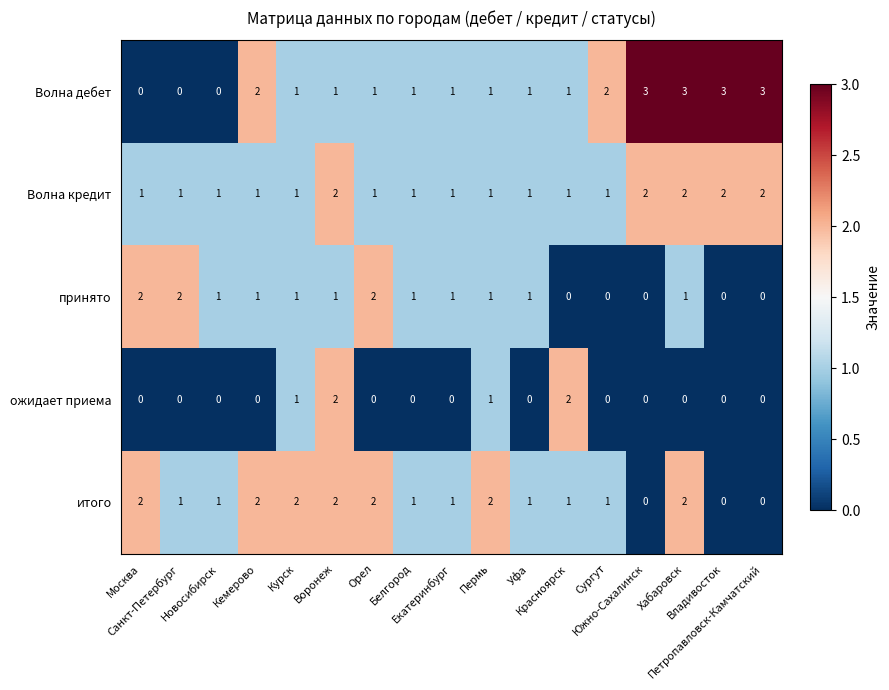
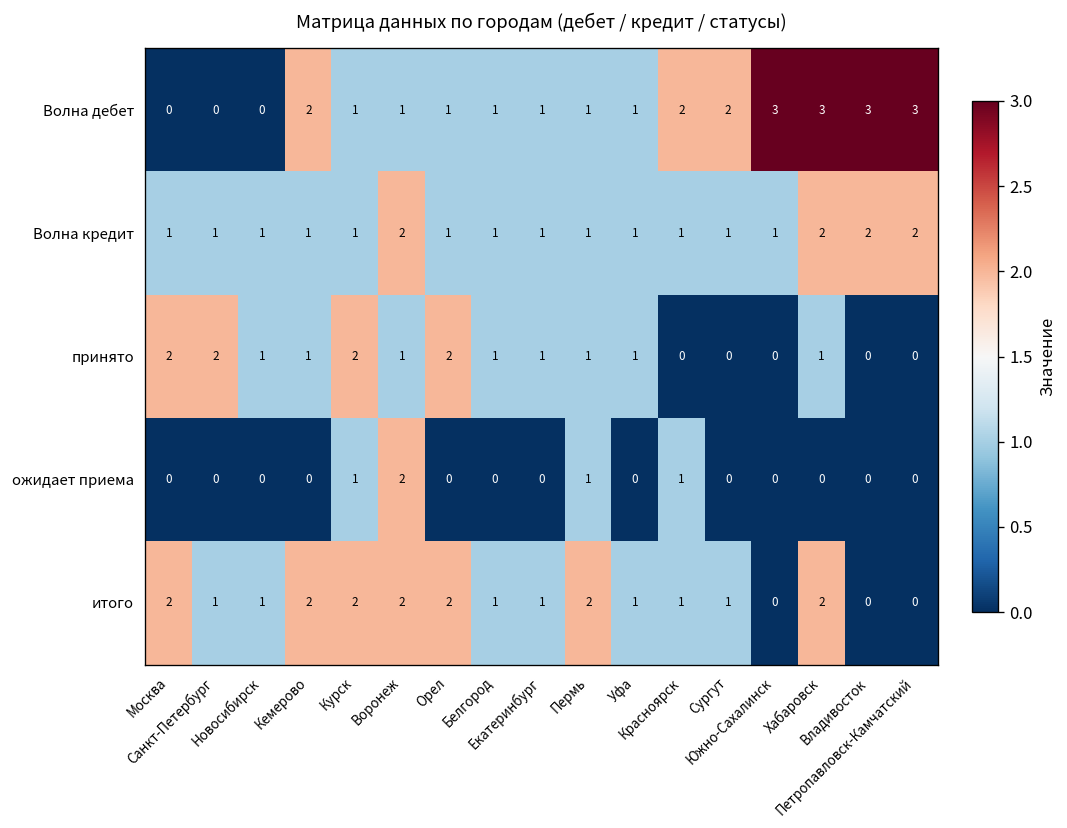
  {
    "Волна дебет": {
      "Москва": 0,
      "Санкт-Петербург": 0,
      "Новосибирск": 0,
      "Кемерово": 2,
      "Курск": 1,
      "Воронеж": 1,
      "Орел": 1,
      "Белгород": 1,
      "Екатеринбург": 1,
      "Пермь": 1,
      "Уфа": 1,
-     "Красноярск": 1,
+     "Красноярск": 2,
      "Сургут": 2,
      "Южно-Сахалинск": 3,
      "Хабаровск": 3,
      "Владивосток": 3,
      "Петропавловск-Камчатский": 3
    },
    "Волна кредит": {
      "Москва": 1,
      "Санкт-Петербург": 1,
      "Новосибирск": 1,
      "Кемерово": 1,
      "Курск": 1,
      "Воронеж": 2,
      "Орел": 1,
      "Белгород": 1,
      "Екатеринбург": 1,
      "Пермь": 1,
      "Уфа": 1,
      "Красноярск": 1,
      "Сургут": 1,
-     "Южно-Сахалинск": 2,
+     "Южно-Сахалинск": 1,
      "Хабаровск": 2,
      "Владивосток": 2,
      "Петропавловск-Камчатский": 2
    },
    "принято": {
      "Москва": 2,
      "Санкт-Петербург": 2,
      "Новосибирск": 1,
      "Кемерово": 1,
-     "Курск": 1,
+     "Курск": 2,
      "Воронеж": 1,
      "Орел": 2,
      "Белгород": 1,
      "Екатеринбург": 1,
      "Пермь": 1,
      "Уфа": 1,
      "Красноярск": 0,
      "Сургут": 0,
      "Южно-Сахалинск": 0,
      "Хабаровск": 1,
      "Владивосток": 0,
      "Петропавловск-Камчатский": 0
    },
    "ожидает приема": {
      "Москва": 0,
      "Санкт-Петербург": 0,
      "Новосибирск": 0,
      "Кемерово": 0,
      "Курск": 1,
      "Воронеж": 2,
      "Орел": 0,
      "Белгород": 0,
      "Екатеринбург": 0,
      "Пермь": 1,
      "Уфа": 0,
-     "Красноярск": 2,
+     "Красноярск": 1,
      "Сургут": 0,
      "Южно-Сахалинск": 0,
      "Хабаровск": 0,
      "Владивосток": 0,
      "Петропавловск-Камчатский": 0
    },
    "итого": {
      "Москва": 2,
      "Санкт-Петербург": 1,
      "Новосибирск": 1,
      "Кемерово": 2,
      "Курск": 2,
      "Воронеж": 2,
      "Орел": 2,
      "Белгород": 1,
      "Екатеринбург": 1,
      "Пермь": 2,
      "Уфа": 1,
      "Красноярск": 1,
      "Сургут": 1,
      "Южно-Сахалинск": 0,
      "Хабаровск": 2,
      "Владивосток": 0,
      "Петропавловск-Камчатский": 0
    }
  }
